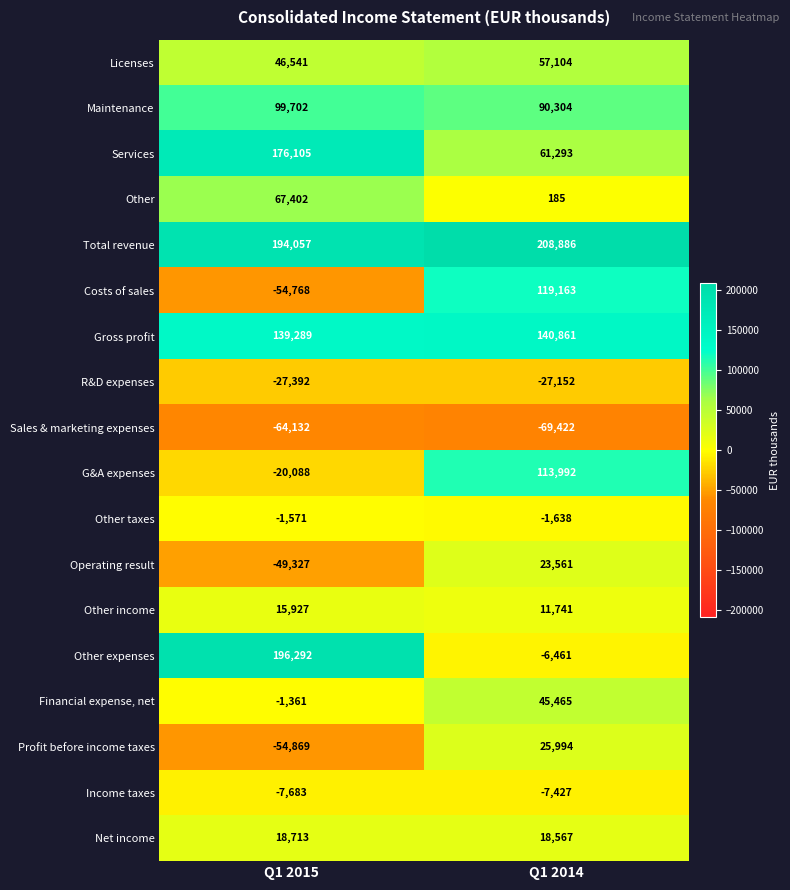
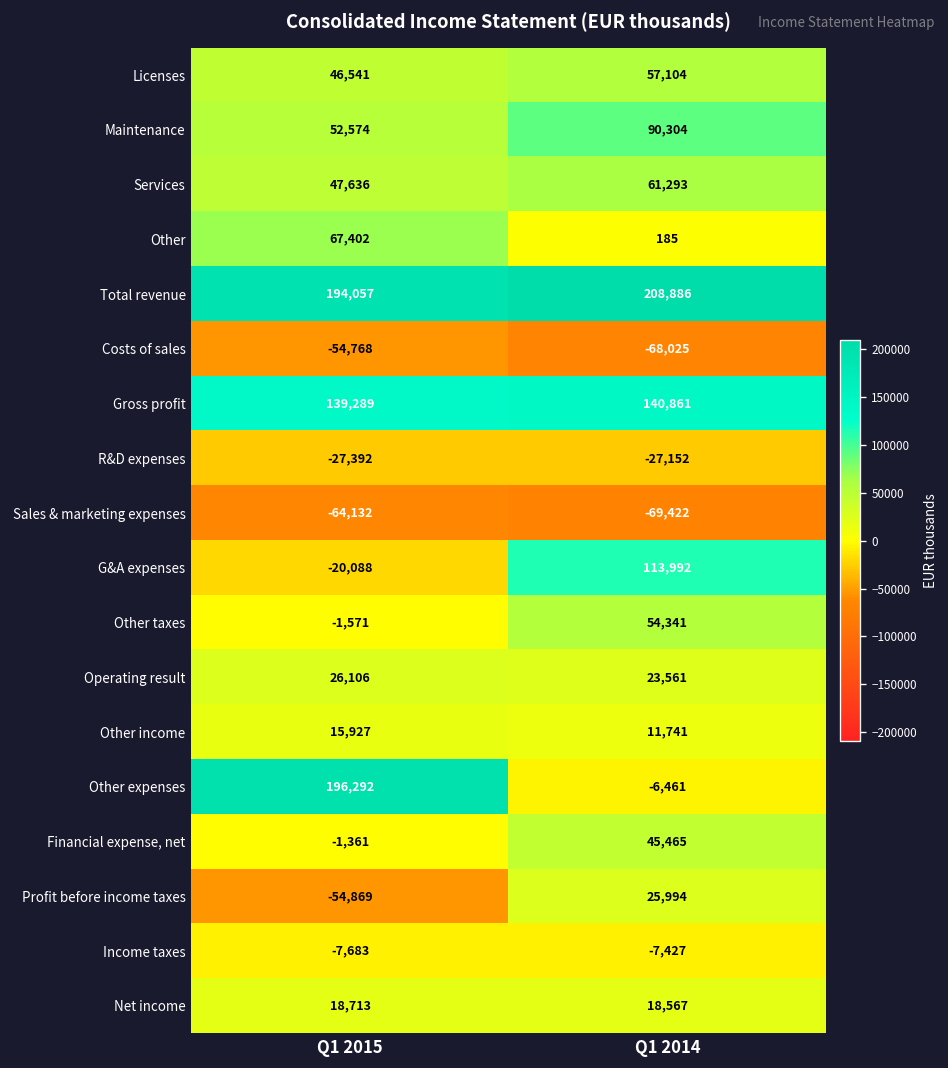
  {
    "Licenses": {
      "Q1 2015": "46,541",
      "Q1 2014": "57,104"
    },
    "Maintenance": {
-     "Q1 2015": "99,702",
+     "Q1 2015": "52,574",
      "Q1 2014": "90,304"
    },
    "Services": {
-     "Q1 2015": "176,105",
+     "Q1 2015": "47,636",
      "Q1 2014": "61,293"
    },
    "Other": {
      "Q1 2015": "67,402",
      "Q1 2014": "185"
    },
    "Total revenue": {
      "Q1 2015": "194,057",
      "Q1 2014": "208,886"
    },
    "Costs of sales": {
      "Q1 2015": "-54,768",
-     "Q1 2014": "119,163"
+     "Q1 2014": "-68,025"
    },
    "Gross profit": {
      "Q1 2015": "139,289",
      "Q1 2014": "140,861"
    },
    "R&D expenses": {
      "Q1 2015": "-27,392",
      "Q1 2014": "-27,152"
    },
    "Sales & marketing expenses": {
      "Q1 2015": "-64,132",
      "Q1 2014": "-69,422"
    },
    "G&A expenses": {
      "Q1 2015": "-20,088",
      "Q1 2014": "113,992"
    },
    "Other taxes": {
      "Q1 2015": "-1,571",
-     "Q1 2014": "-1,638"
+     "Q1 2014": "54,341"
    },
    "Operating result": {
-     "Q1 2015": "-49,327",
+     "Q1 2015": "26,106",
      "Q1 2014": "23,561"
    },
    "Other income": {
      "Q1 2015": "15,927",
      "Q1 2014": "11,741"
    },
    "Other expenses": {
      "Q1 2015": "196,292",
      "Q1 2014": "-6,461"
    },
    "Financial expense, net": {
      "Q1 2015": "-1,361",
      "Q1 2014": "45,465"
    },
    "Profit before income taxes": {
      "Q1 2015": "-54,869",
      "Q1 2014": "25,994"
    },
    "Income taxes": {
      "Q1 2015": "-7,683",
      "Q1 2014": "-7,427"
    },
    "Net income": {
      "Q1 2015": "18,713",
      "Q1 2014": "18,567"
    }
  }
